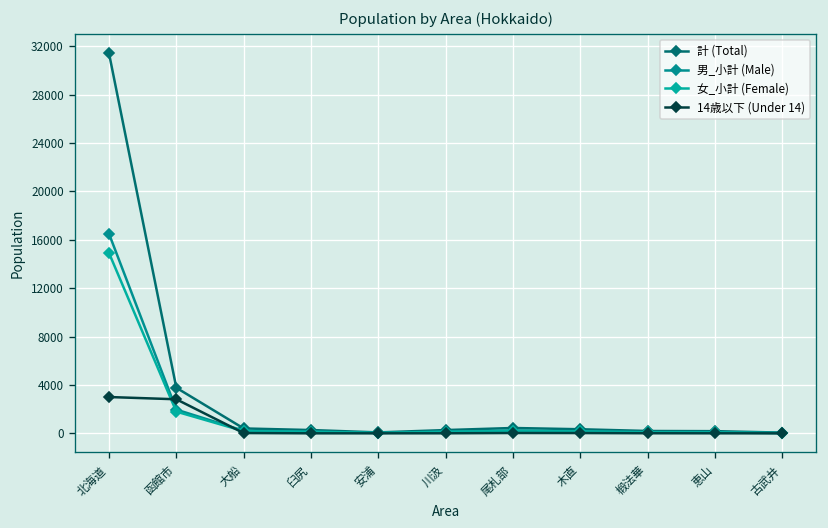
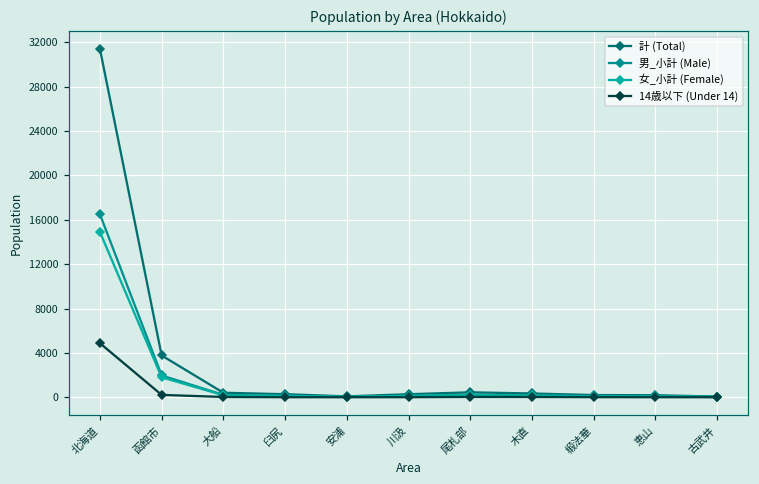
  {
    "14歳以下 (Under 14)": {
-     "北海道": 3000,
-     "函館市": 2800
+     "北海道": 4900,
+     "函館市": 200
    }
  }
